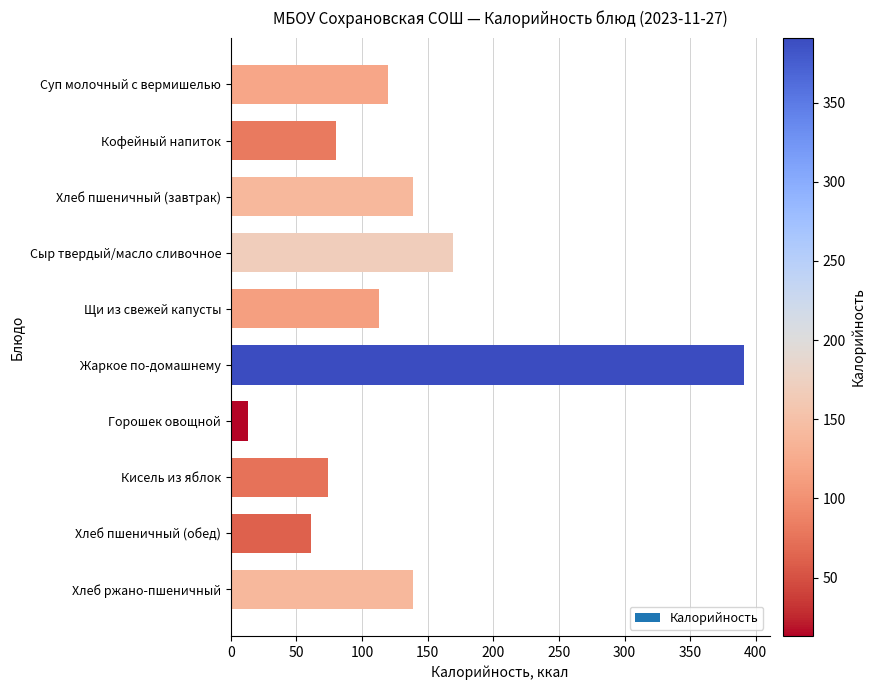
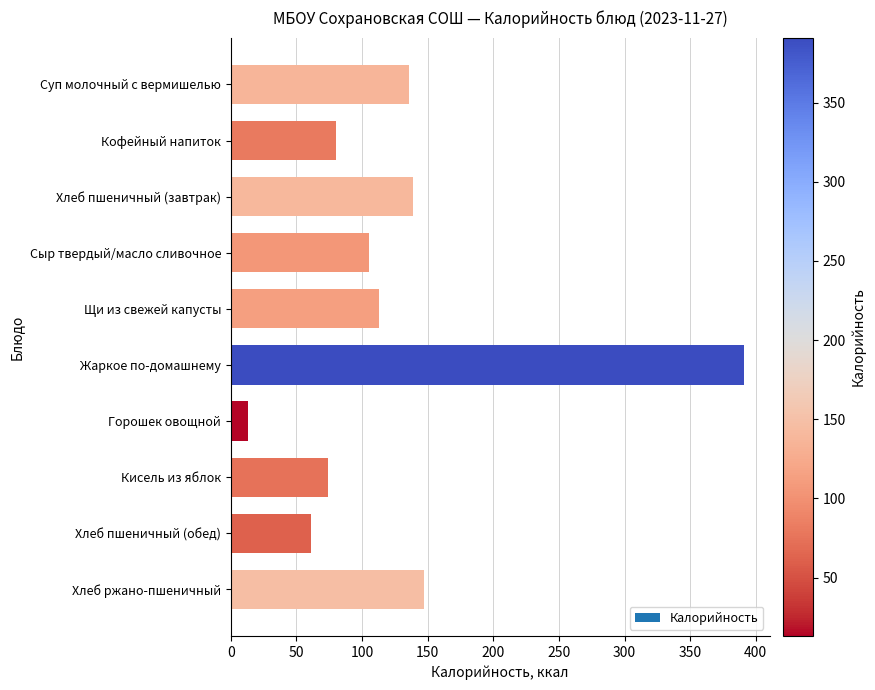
  {
-   "Суп молочный с вермишелью": 120,
+   "Суп молочный с вермишелью": 136,
    "Кофейный напиток": 80,
    "Хлеб пшеничный (завтрак)": 139,
-   "Сыр твердый/масло сливочное": 169,
+   "Сыр твердый/масло сливочное": 105,
    "Щи из свежей капусты": 113,
    "Жаркое по-домашнему": 391,
    "Горошек овощной": 13,
    "Кисель из яблок": 74,
    "Хлеб пшеничный (обед)": 61,
-   "Хлеб ржано-пшеничный": 139
+   "Хлеб ржано-пшеничный": 147
  }
